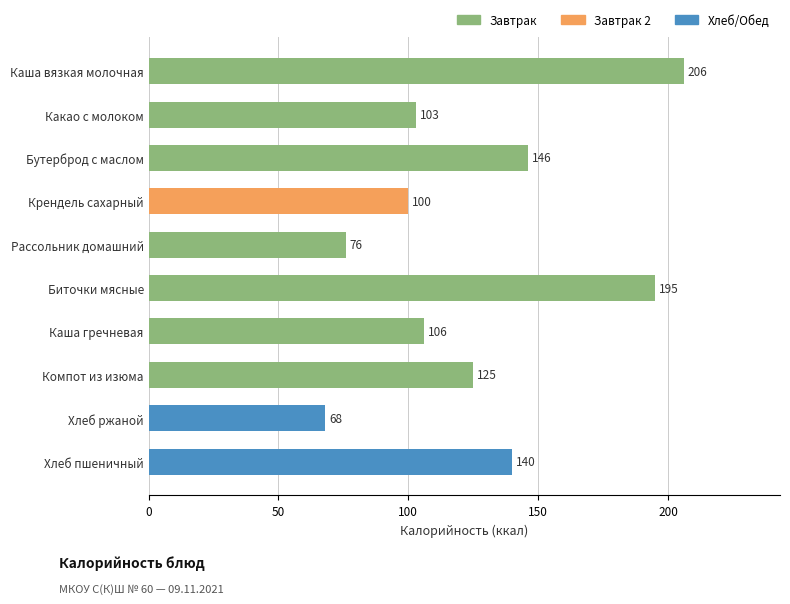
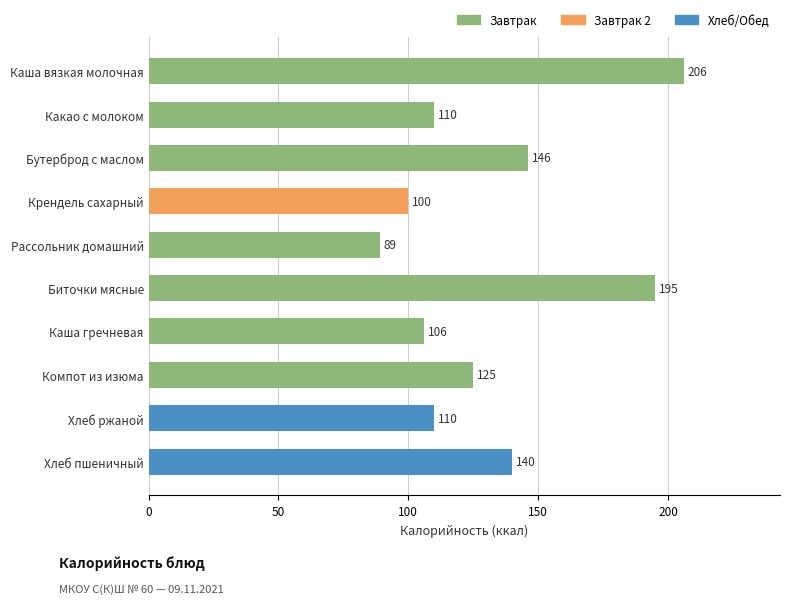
  {
    "Каша вязкая молочная": 206,
-   "Какао с молоком": 103,
+   "Какао с молоком": 110,
    "Бутерброд с маслом": 146,
    "Крендель сахарный": 100,
-   "Рассольник домашний": 76,
+   "Рассольник домашний": 89,
    "Биточки мясные": 195,
    "Каша гречневая": 106,
    "Компот из изюма": 125,
-   "Хлеб ржаной": 68,
+   "Хлеб ржаной": 110,
    "Хлеб пшеничный": 140
  }
